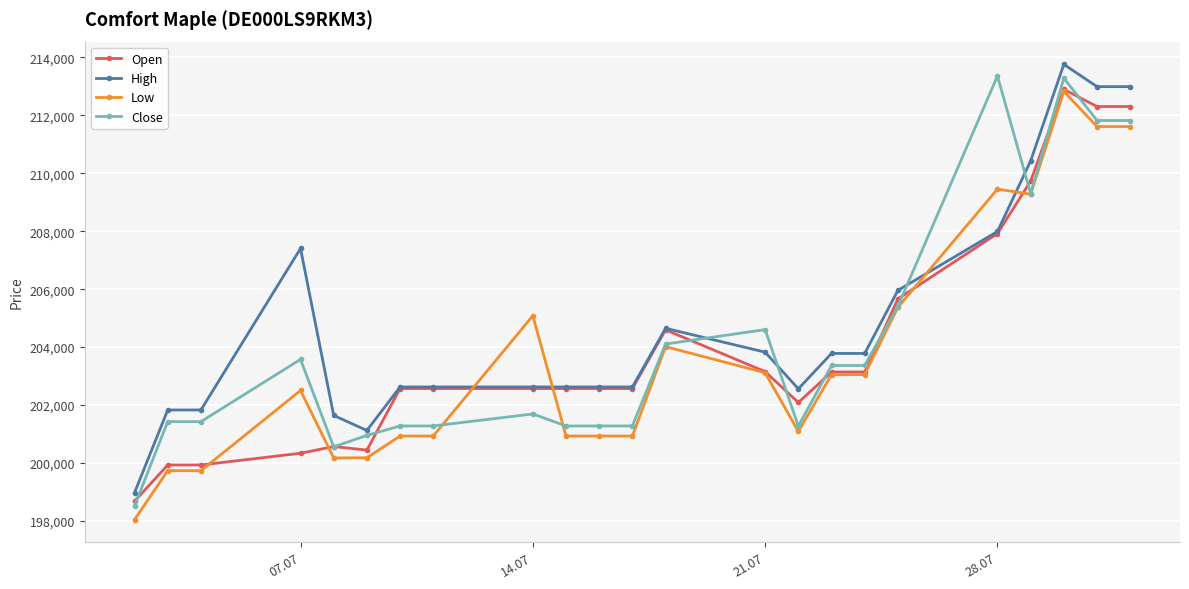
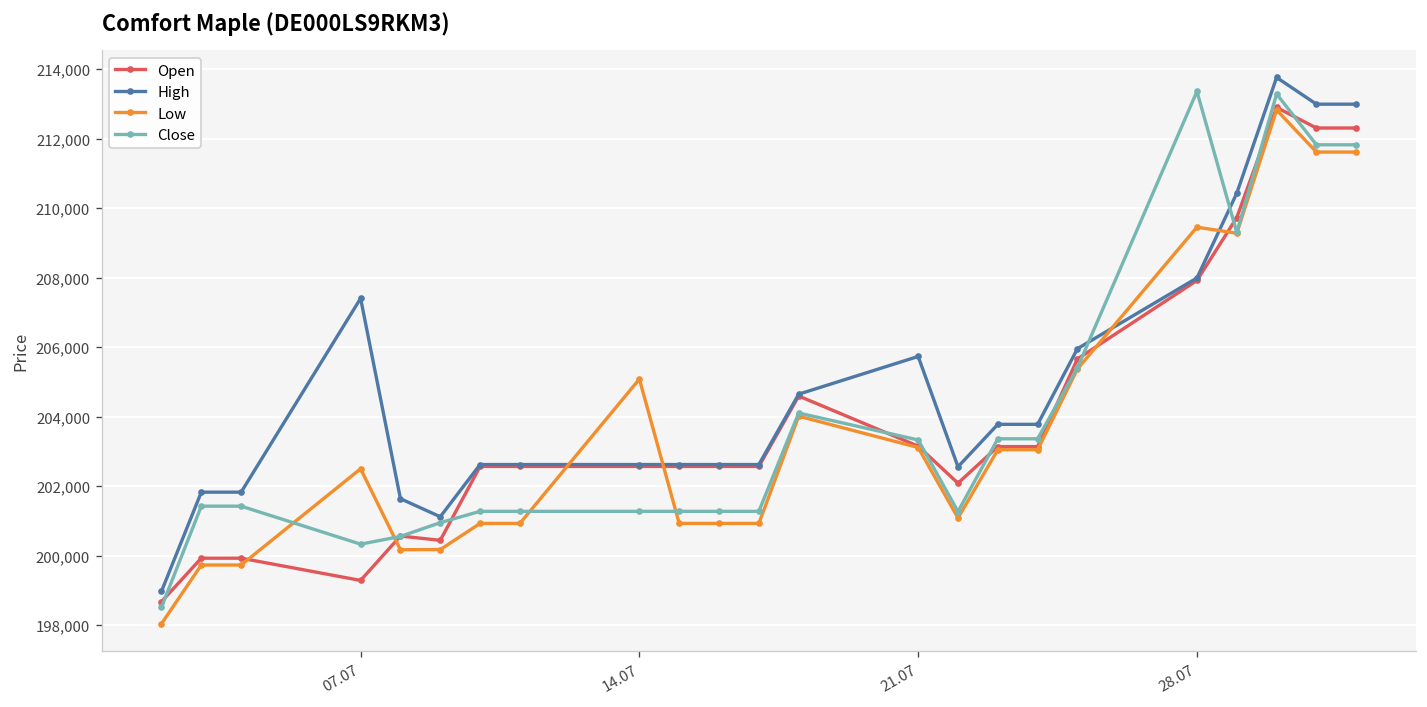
  {
    "Open": {
-     "07.07": "200,300"
+     "07.07": "199,300"
    },
    "High": {
      "07.07": "207,400",
-     "21.07": "203,800"
+     "21.07": "205,700"
    },
    "Low": {
      "07.07": "202,500",
      "14.07": "205,100",
      "28.07": "209,500"
    },
    "Close": {
-     "07.07": "203,600",
-     "14.07": "201,700",
-     "21.07": "204,600",
+     "07.07": "200,300",
+     "14.07": "201,300",
+     "21.07": "203,300",
      "28.07": "213,400"
    }
  }
